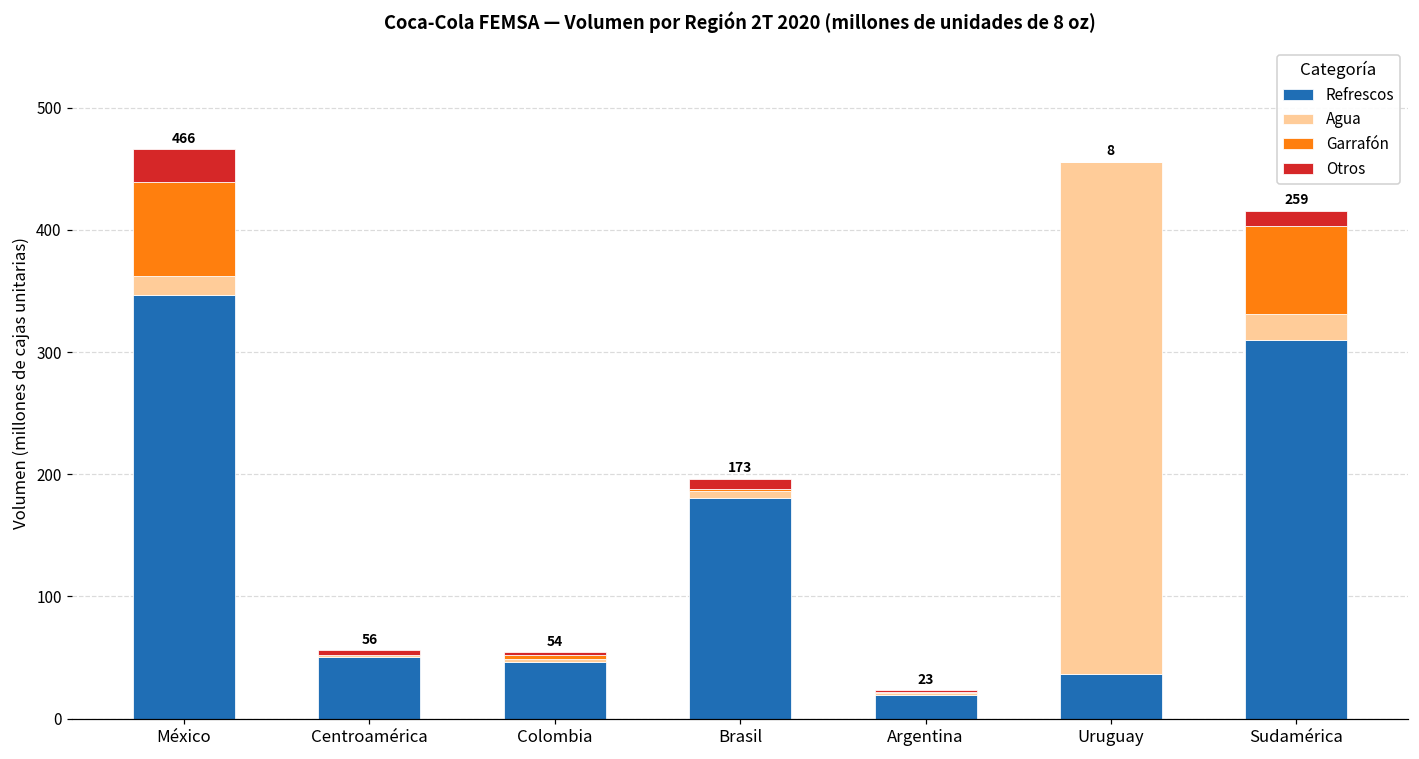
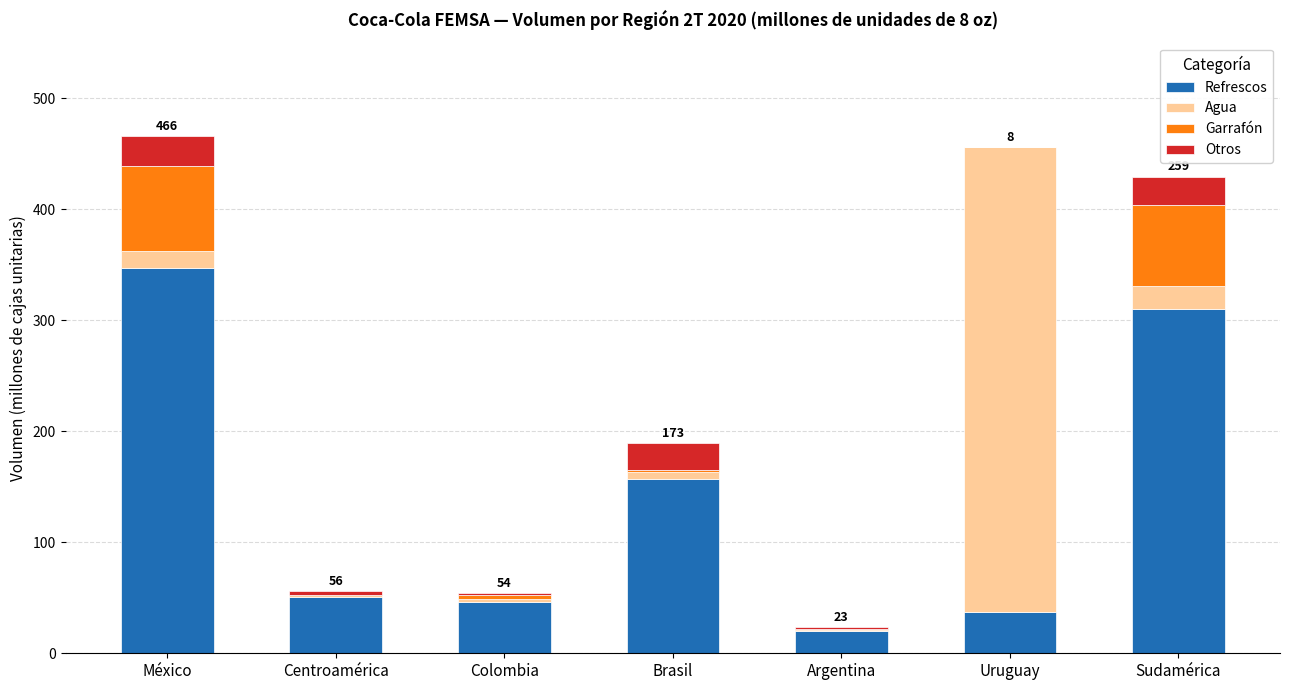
  {
    "Refrescos": {
      "México": 347,
      "Centroamérica": 51,
      "Colombia": 46,
-     "Brasil": 180,
+     "Brasil": 157,
      "Argentina": 20,
      "Uruguay": 37,
      "Sudamérica": 310
    },
    "Agua": {
      "México": 16,
      "Brasil": 6,
      "Sudamérica": 21
    },
    "Garrafón": {
      "México": 77,
      "Colombia": 4,
      "Sudamérica": 73
    },
    "Otros": {
-     "Brasil": 9,
-     "Sudamérica": 12
+     "Brasil": 24,
+     "Sudamérica": 26
    }
  }
